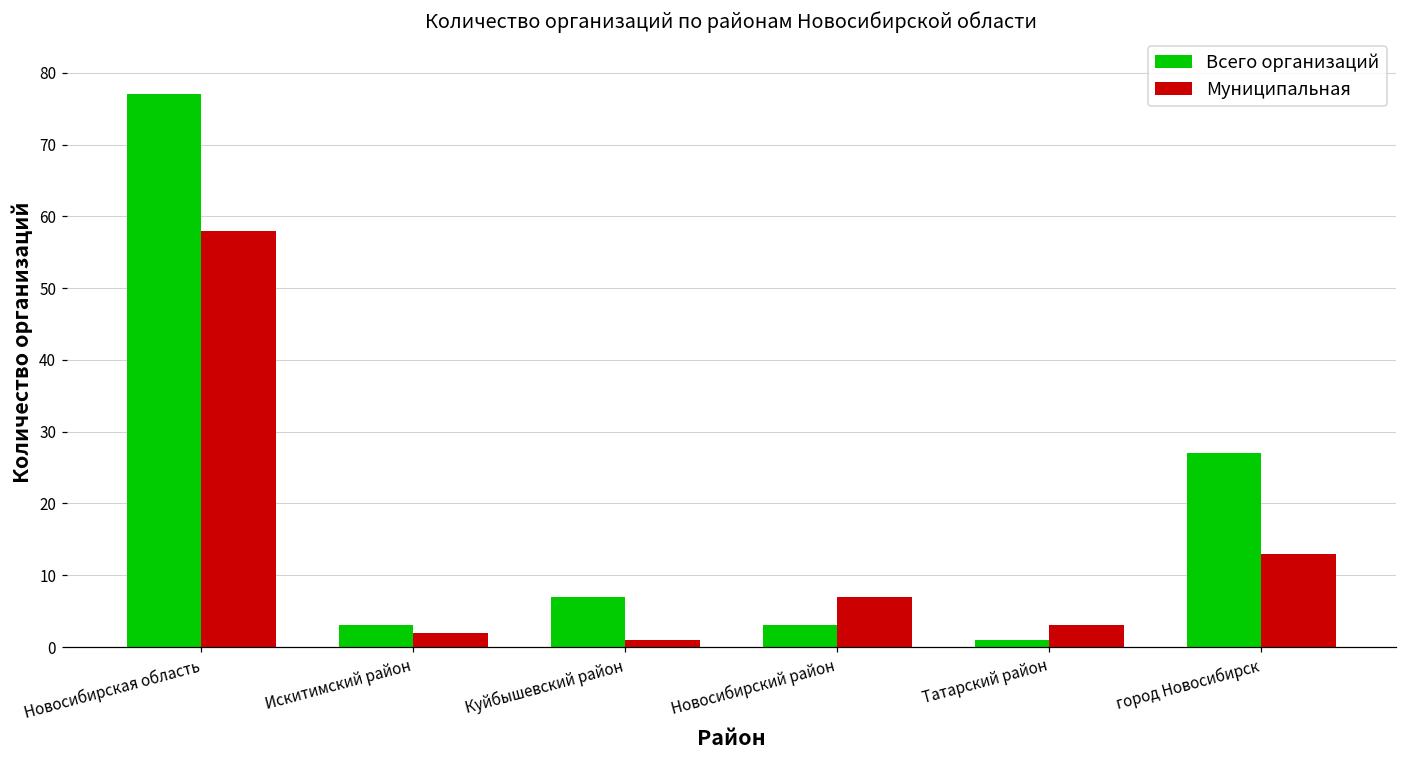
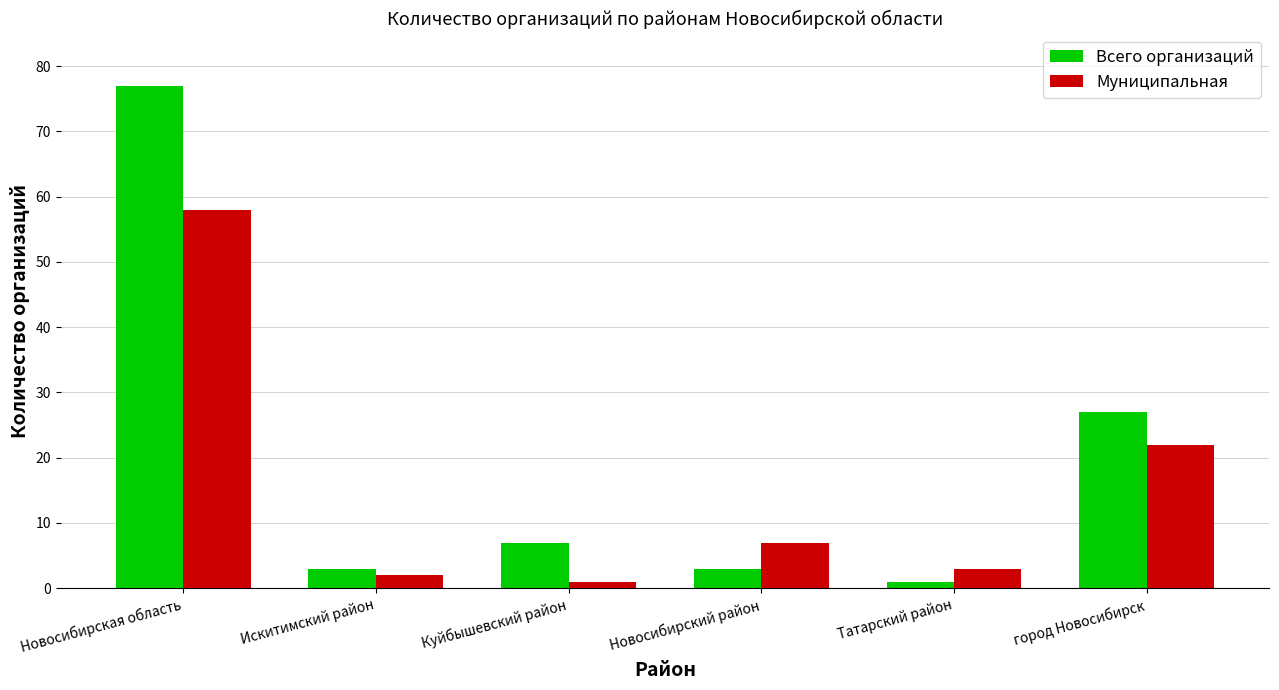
  {
    "Всего организаций": {
      "Новосибирская область": 77,
      "Искитимский район": 3,
      "Куйбышевский район": 7,
      "Новосибирский район": 3,
      "Татарский район": 1,
      "город Новосибирск": 27
    },
    "Муниципальная": {
      "Новосибирская область": 58,
      "Искитимский район": 2,
      "Куйбышевский район": 1,
      "Новосибирский район": 7,
      "Татарский район": 3,
-     "город Новосибирск": 13
+     "город Новосибирск": 22
    }
  }
